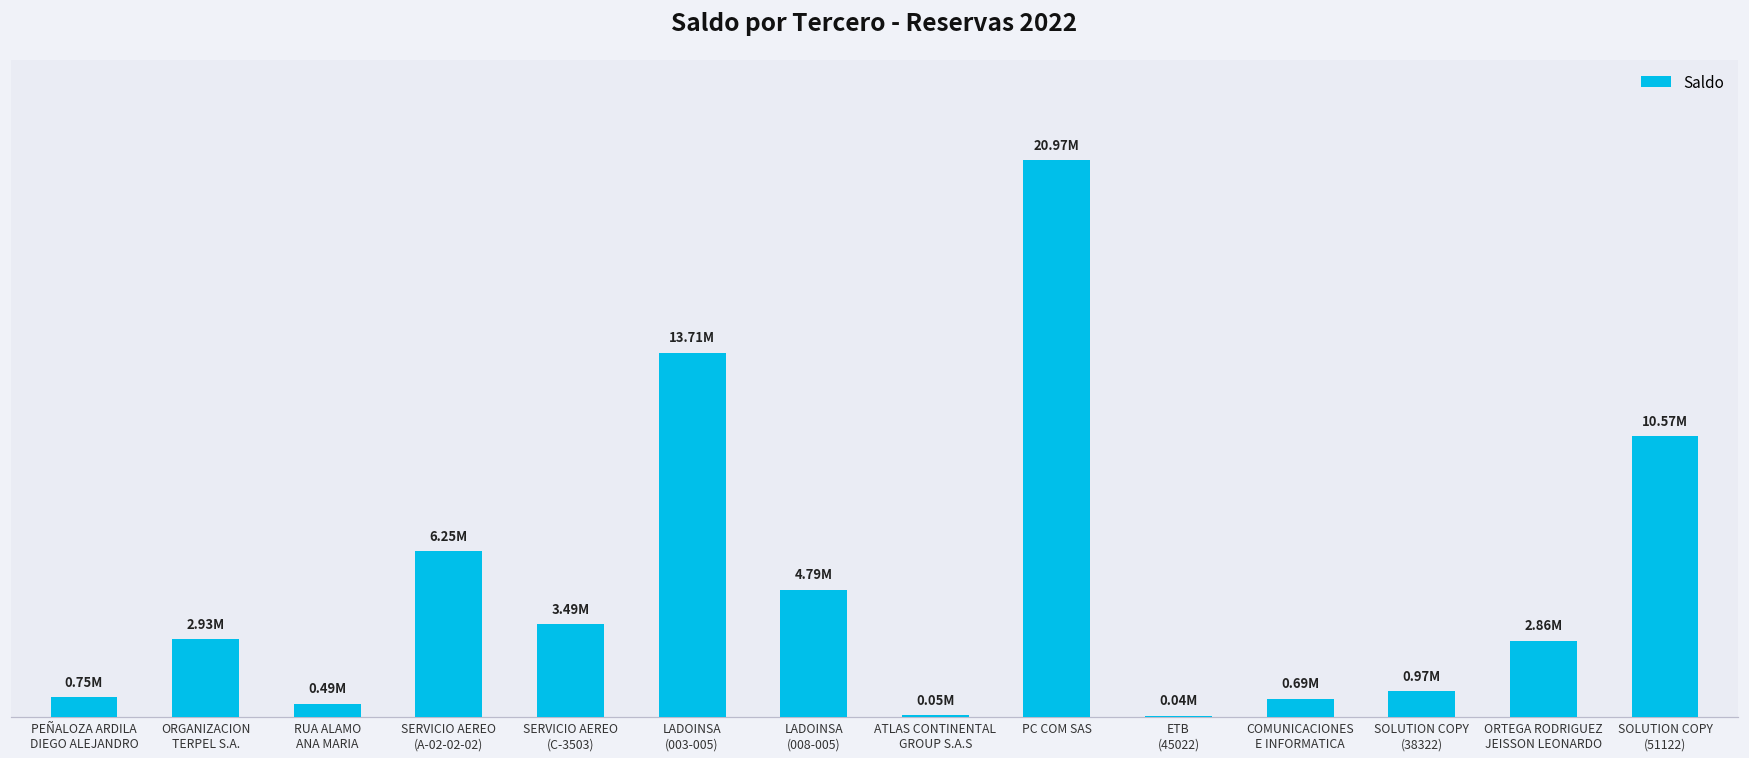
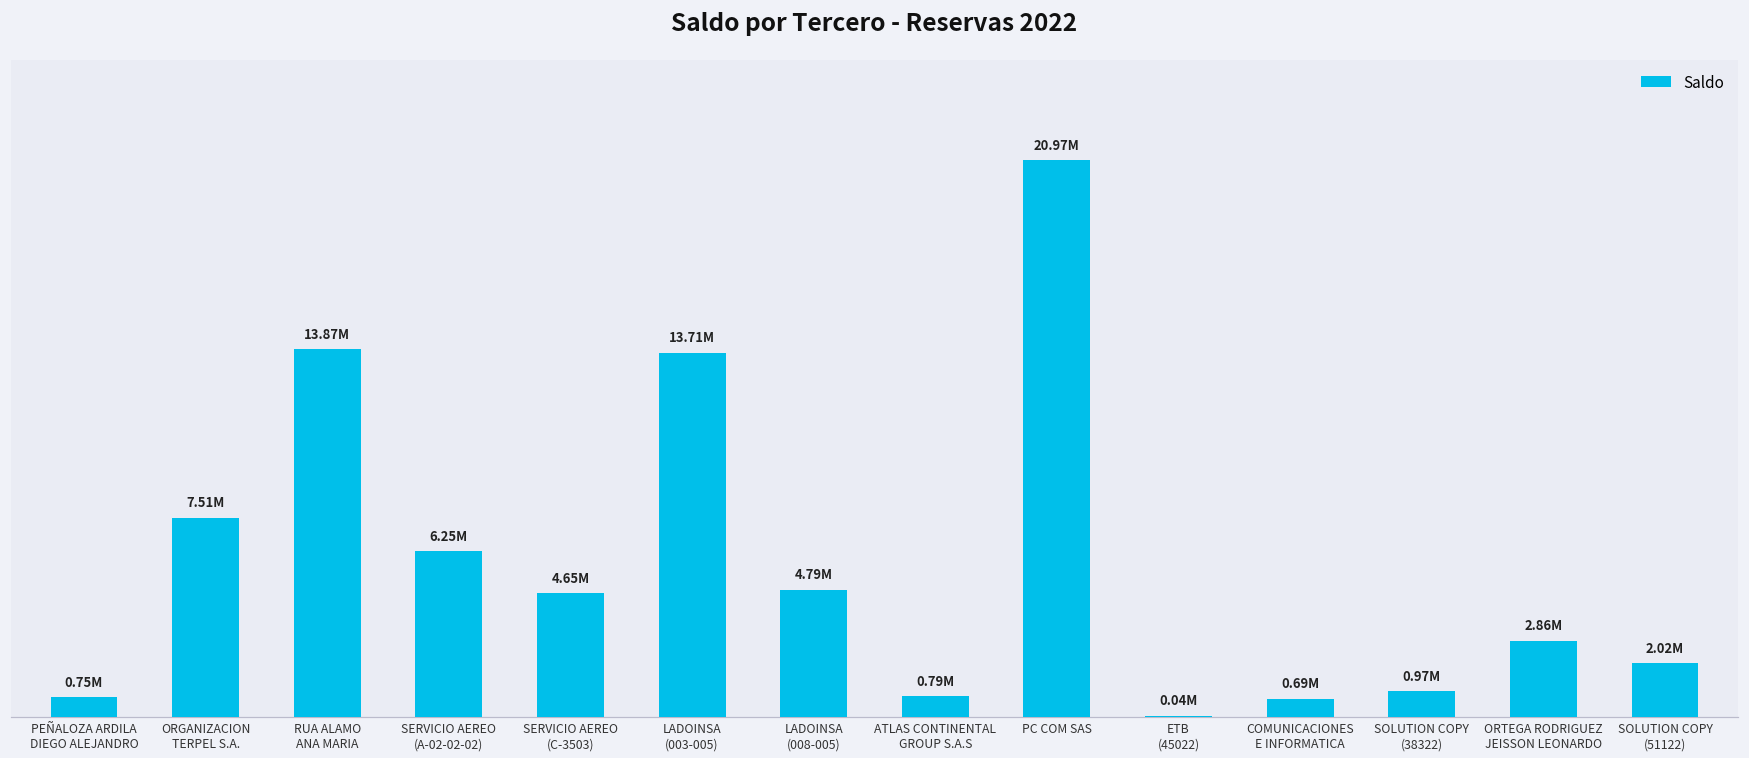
  {
    "PEÑALOZA ARDILA DIEGO ALEJANDRO": "0.75M",
-   "ORGANIZACION TERPEL S.A.": "2.93M",
-   "RUA ALAMO ANA MARIA": "0.49M",
+   "ORGANIZACION TERPEL S.A.": "7.51M",
+   "RUA ALAMO ANA MARIA": "13.87M",
    "SERVICIO AEREO (A-02-02-02)": "6.25M",
-   "SERVICIO AEREO (C-3503)": "3.49M",
+   "SERVICIO AEREO (C-3503)": "4.65M",
    "LADOINSA (003-005)": "13.71M",
    "LADOINSA (008-005)": "4.79M",
-   "ATLAS CONTINENTAL GROUP S.A.S": "0.05M",
+   "ATLAS CONTINENTAL GROUP S.A.S": "0.79M",
    "PC COM SAS": "20.97M",
    "ETB (45022)": "0.04M",
    "COMUNICACIONES E INFORMATICA": "0.69M",
    "SOLUTION COPY (38322)": "0.97M",
    "ORTEGA RODRIGUEZ JEISSON LEONARDO": "2.86M",
-   "SOLUTION COPY (51122)": "10.57M"
+   "SOLUTION COPY (51122)": "2.02M"
  }
